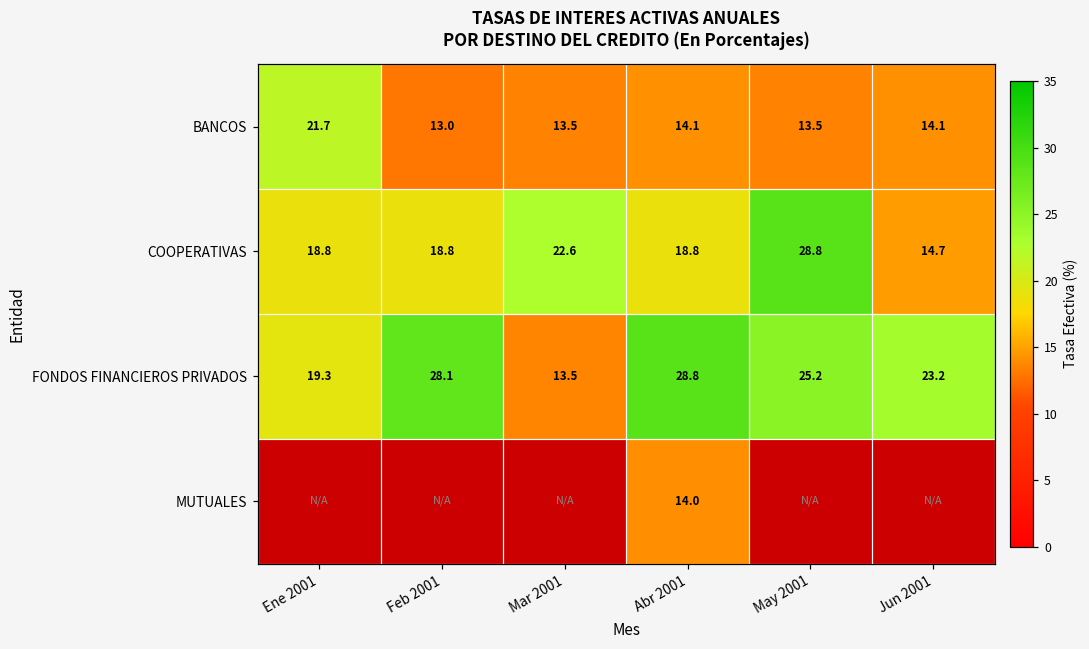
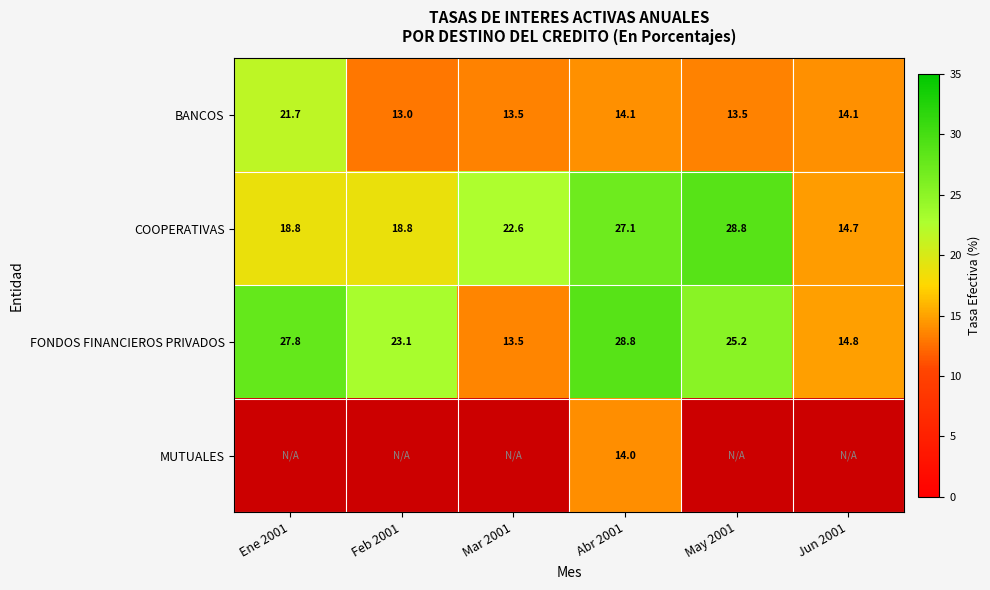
  {
    "BANCOS": {
      "Ene 2001": 21.7,
      "Feb 2001": 13.0,
      "Mar 2001": 13.5,
      "Abr 2001": 14.1,
      "May 2001": 13.5,
      "Jun 2001": 14.1
    },
    "COOPERATIVAS": {
      "Ene 2001": 18.8,
      "Feb 2001": 18.8,
      "Mar 2001": 22.6,
-     "Abr 2001": 18.8,
+     "Abr 2001": 27.1,
      "May 2001": 28.8,
      "Jun 2001": 14.7
    },
    "FONDOS FINANCIEROS PRIVADOS": {
-     "Ene 2001": 19.3,
-     "Feb 2001": 28.1,
+     "Ene 2001": 27.8,
+     "Feb 2001": 23.1,
      "Mar 2001": 13.5,
      "Abr 2001": 28.8,
      "May 2001": 25.2,
-     "Jun 2001": 23.2
+     "Jun 2001": 14.8
    },
    "MUTUALES": {
      "Abr 2001": 14.0
    }
  }
